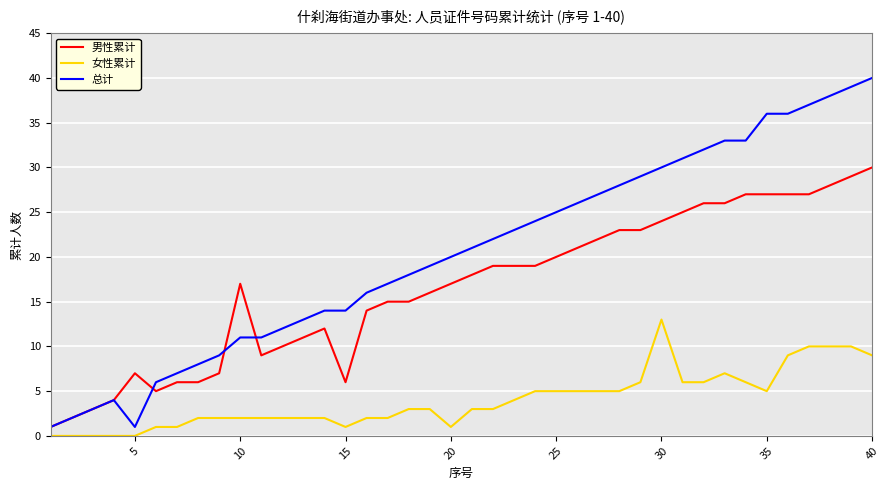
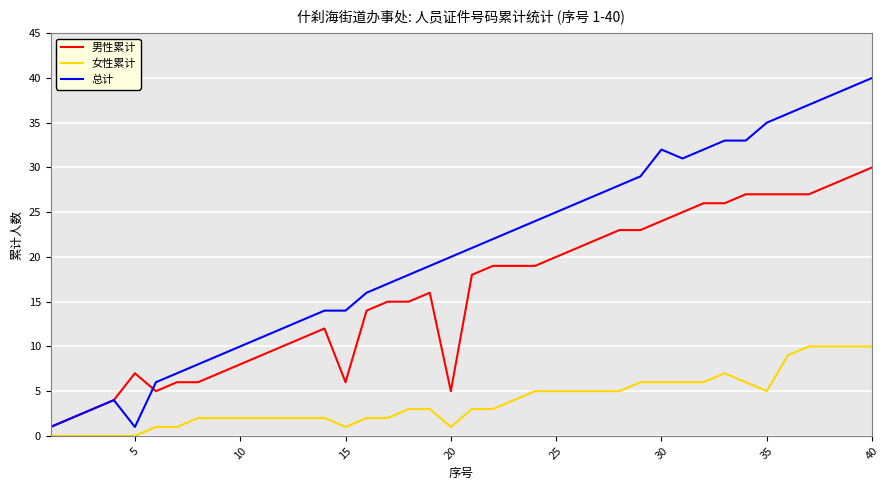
  {
    "男性累计": {
      "5": 7,
-     "10": 17,
+     "10": 8,
      "15": 6,
-     "20": 17,
+     "20": 5,
      "25": 20,
      "30": 24,
      "35": 27,
      "40": 30
    },
    "女性累计": {
      "5": 0,
      "10": 2,
      "15": 1,
      "20": 1,
      "25": 5,
-     "30": 13,
+     "30": 6,
      "35": 5,
-     "40": 9
+     "40": 10
    },
    "总计": {
      "5": 1,
-     "10": 11,
+     "10": 10,
      "15": 14,
      "20": 20,
      "25": 25,
-     "30": 30,
-     "35": 36,
+     "30": 32,
+     "35": 35,
      "40": 40
    }
  }
